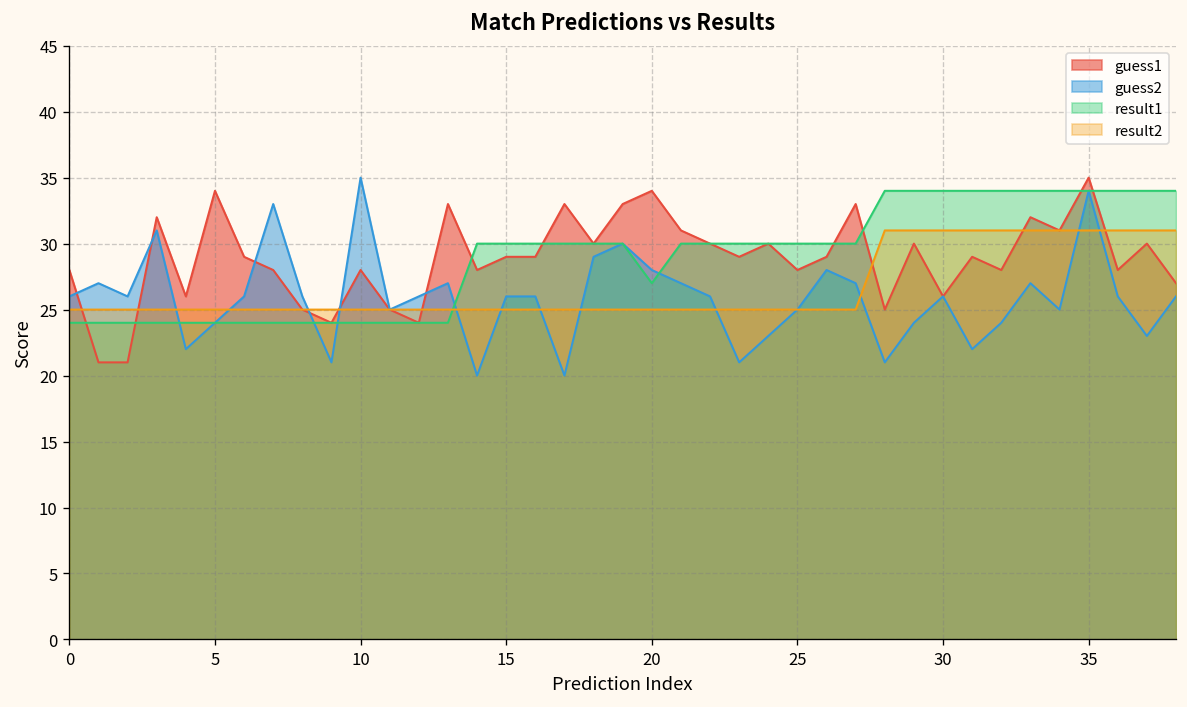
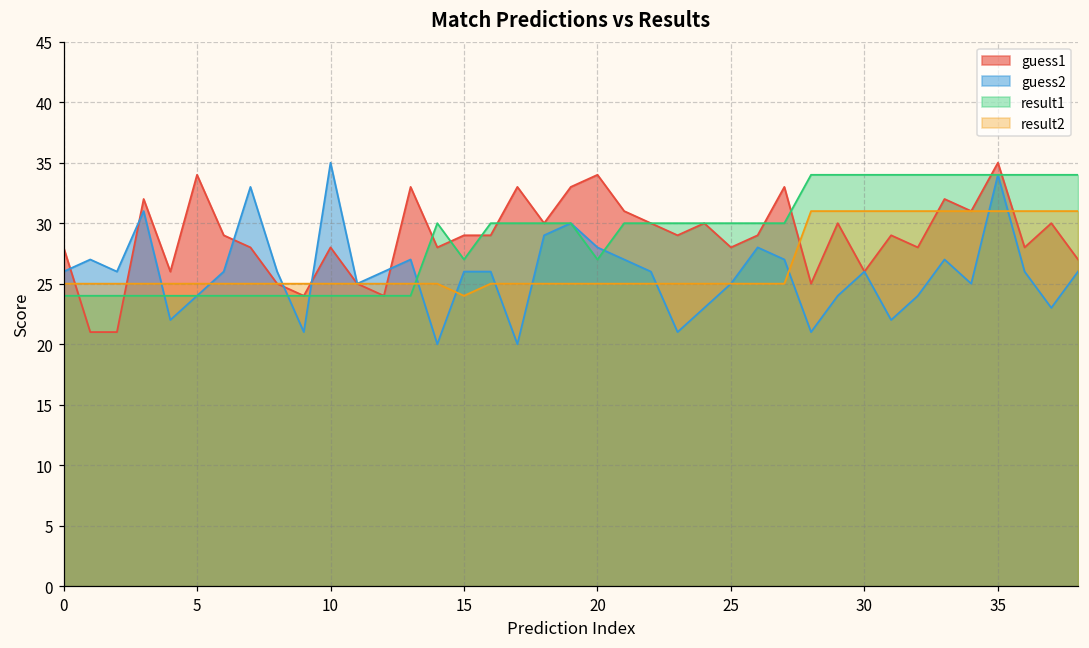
  {
    "guess1": {
      "0": 28,
      "5": 34,
      "10": 28,
      "15": 29,
      "20": 34,
      "25": 28,
      "35": 35
    },
    "guess2": {
      "0": 26,
      "10": 35,
      "15": 26,
      "20": 28
    },
    "result1": {
      "0": 24,
      "10": 24,
-     "15": 30,
+     "15": 27,
      "20": 27,
      "25": 30,
      "30": 34
    },
    "result2": {
      "0": 25,
      "5": 25,
      "10": 25,
-     "15": 25,
+     "15": 24,
      "20": 25,
      "30": 31,
      "35": 31
    }
  }
